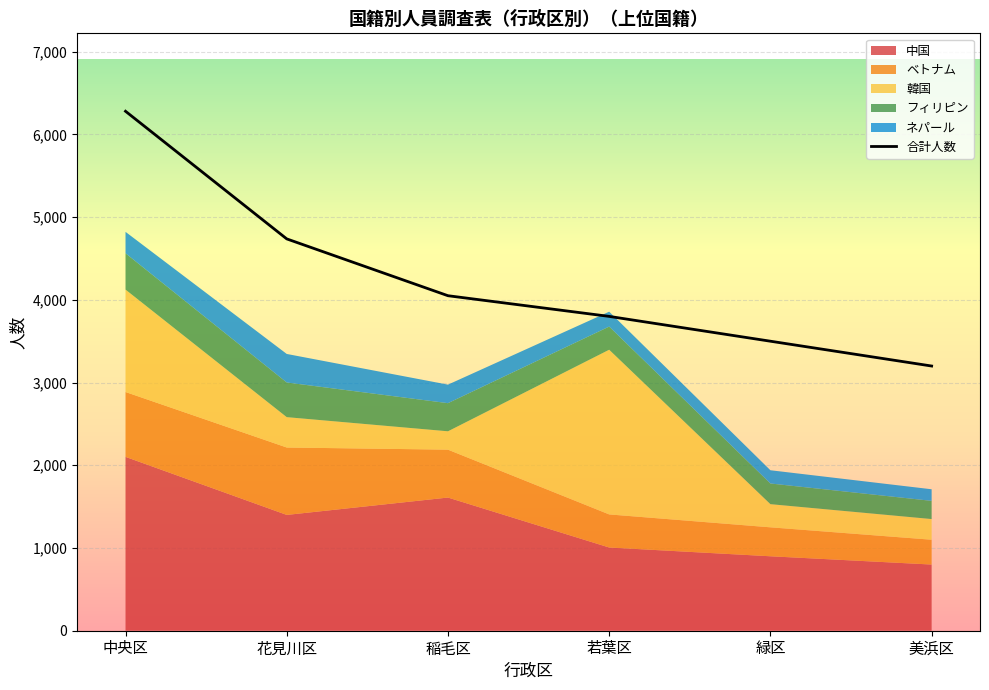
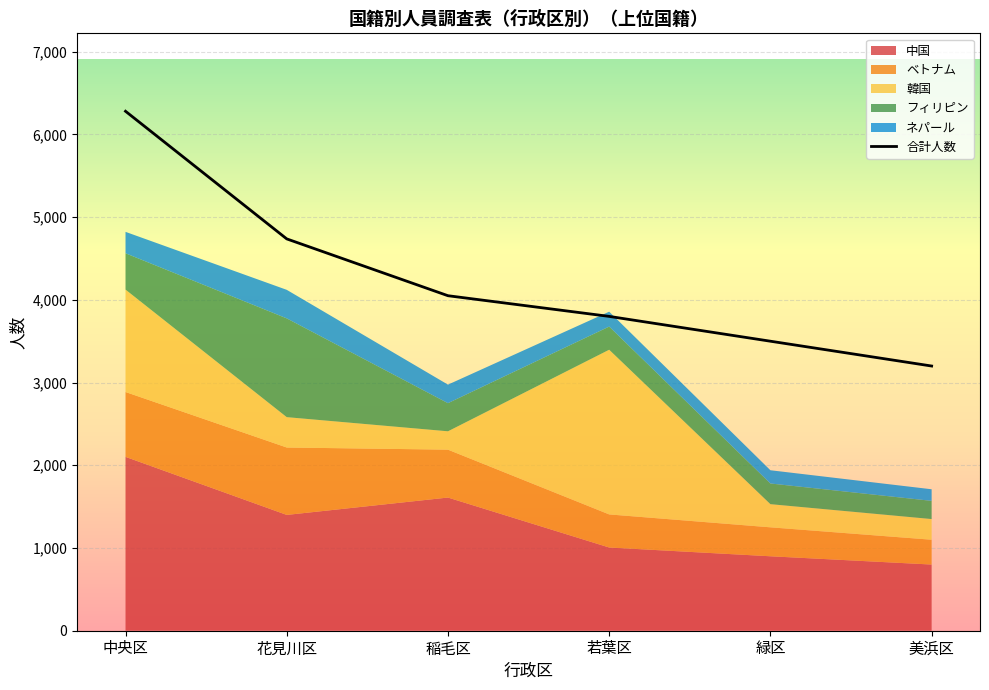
  {
    "合計人数": {
      "中央区": "6,300",
      "花見川区": "4,700",
      "稲毛区": "4,100",
      "若葉区": "3,800",
      "緑区": "3,500",
      "美浜区": "3,200"
    },
    "中国": {
      "中央区": "2,100",
      "花見川区": "1,400",
      "稲毛区": "1,600",
      "若葉区": "1,000",
      "緑区": "900",
      "美浜区": "800"
    },
    "ベトナム": {
      "中央区": "800",
      "花見川区": "800",
      "稲毛区": "600",
      "若葉区": "400",
      "緑区": "400",
      "美浜区": "300"
    },
    "韓国": {
      "中央区": "1,200",
      "花見川区": "400",
      "稲毛区": "200",
      "若葉区": "2,000",
      "緑区": "300",
      "美浜区": "300"
    },
    "フィリピン": {
      "中央区": "400",
-     "花見川区": "400",
+     "花見川区": "1,200",
      "稲毛区": "300",
      "若葉区": "300",
      "緑区": "300",
      "美浜区": "200"
    },
    "ネパール": {
      "中央区": "300",
      "花見川区": "300",
      "稲毛区": "200",
      "若葉区": "200",
      "緑区": "200",
      "美浜区": "100"
    }
  }
